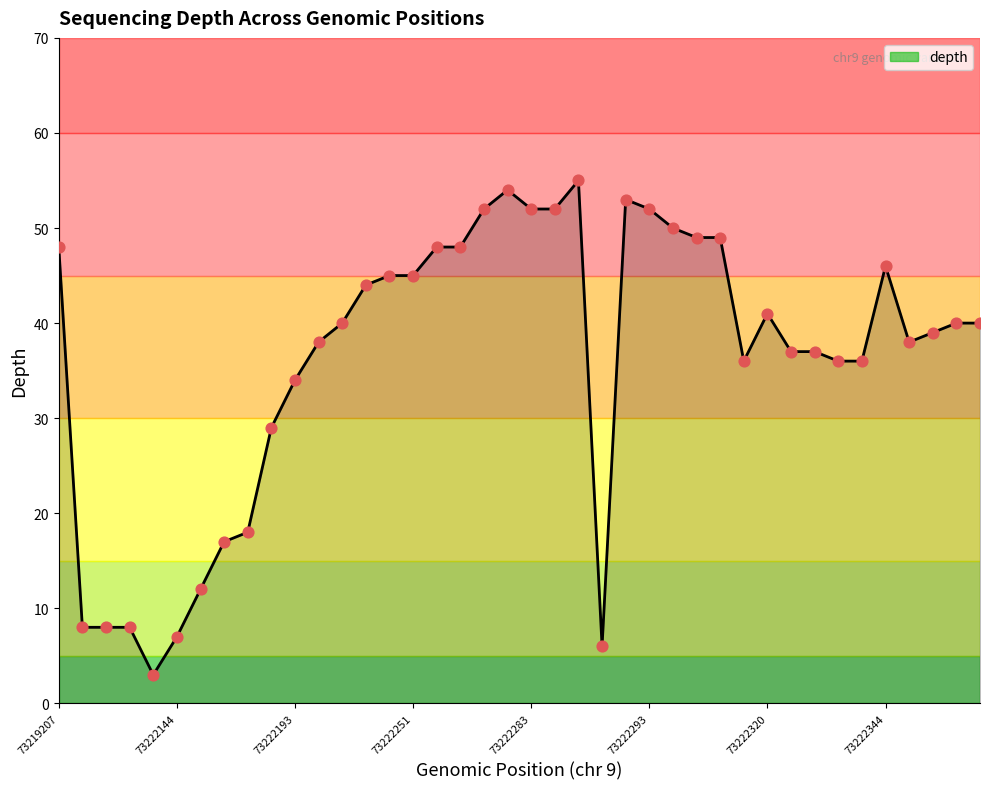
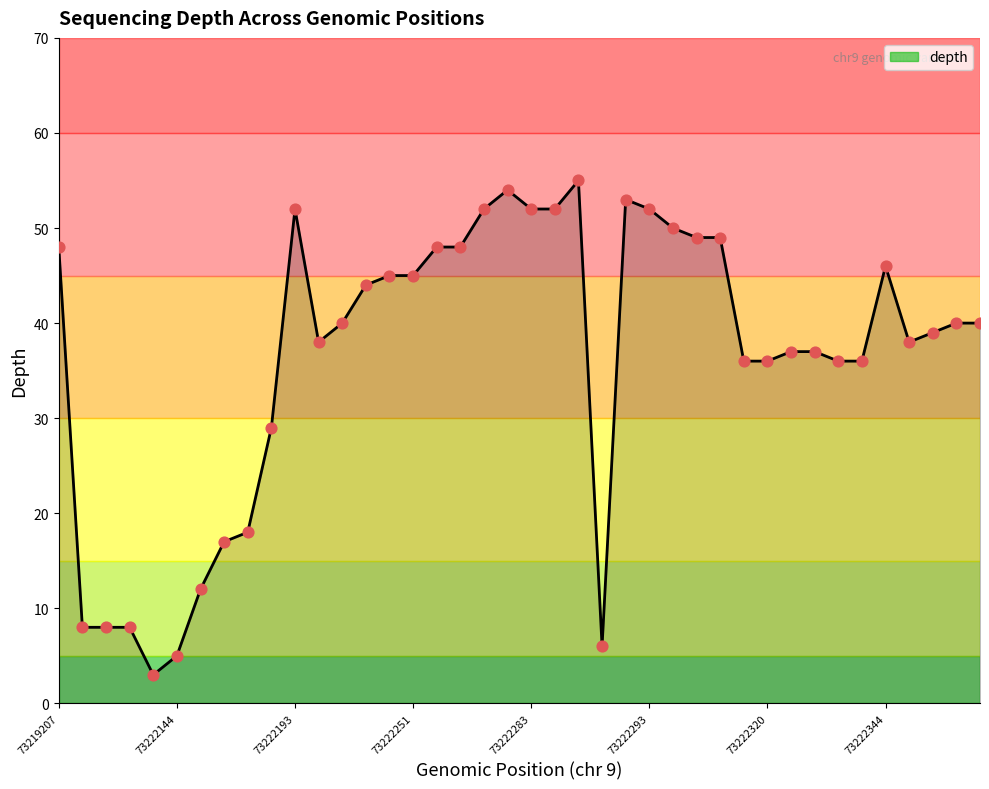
  {
    "73219207": 48,
-   "73222144": 7,
-   "73222193": 34,
+   "73222144": 5,
+   "73222193": 52,
    "73222251": 45,
    "73222283": 52,
    "73222293": 52,
-   "73222320": 41,
+   "73222320": 36,
    "73222344": 46
  }
